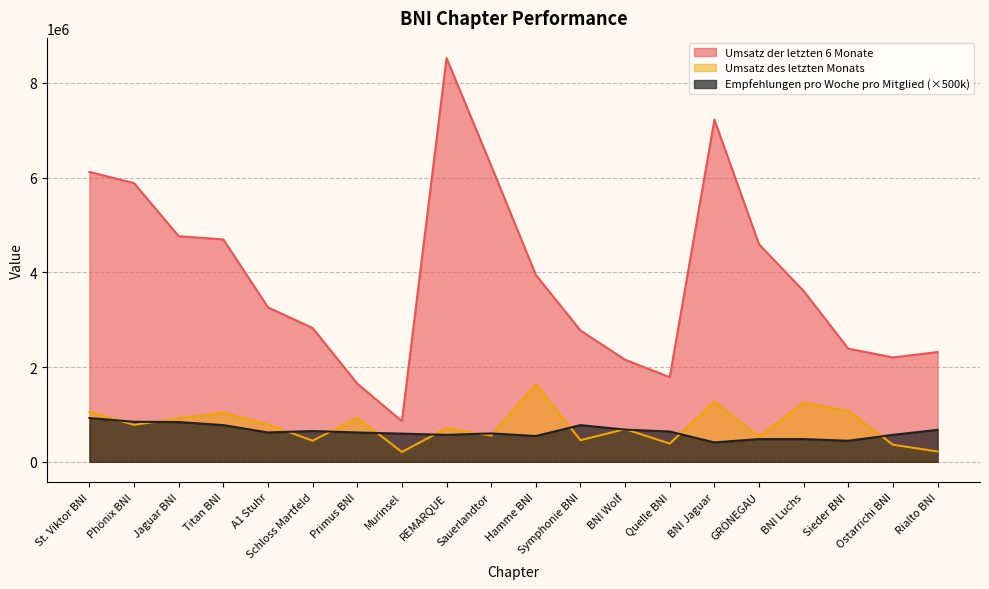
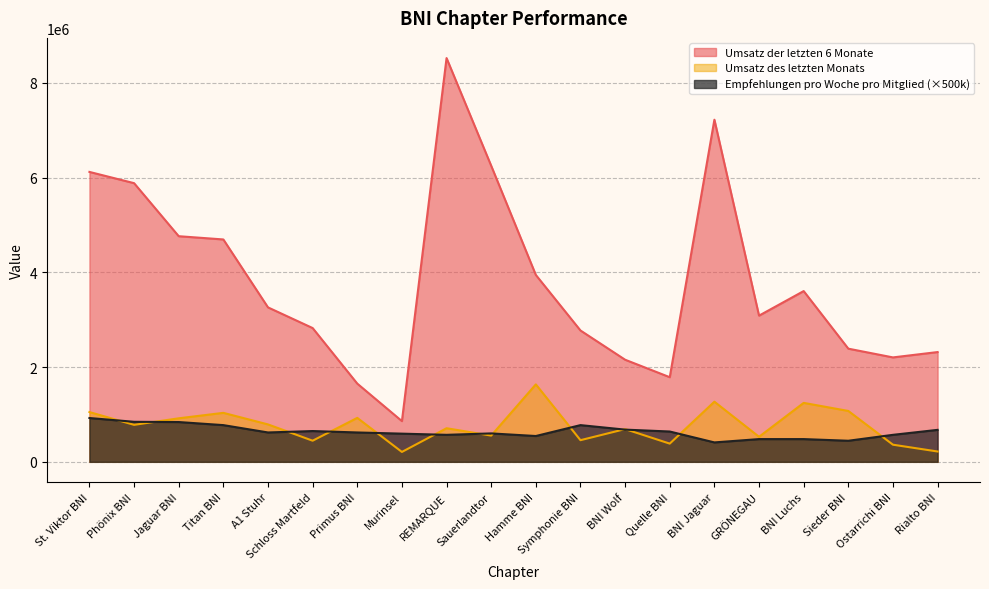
  {
    "Umsatz der letzten 6 Monate": {
      "St. Viktor BNI": 6100000,
      "Phönix BNI": 5900000,
      "Jaguar BNI": 4800000,
      "Titan BNI": 4700000,
      "A1 Stuhr": 3300000,
      "Schloss Martfeld": 2800000,
      "Primus BNI": 1700000,
      "Murinsel": 900000,
      "REMARQUE": 8500000,
      "Sauerlandtor": 6300000,
      "Hamme BNI": 3900000,
      "Symphonie BNI": 2800000,
      "BNI Wolf": 2200000,
      "Quelle BNI": 1800000,
      "BNI Jaguar": 7200000,
-     "GRÖNEGAU": 4600000,
+     "GRÖNEGAU": 3100000,
      "BNI Luchs": 3600000,
      "Sieder BNI": 2400000,
      "Ostarrichi BNI": 2200000,
      "Rialto BNI": 2300000
    },
    "Umsatz des letzten Monats": {
      "St. Viktor BNI": 1100000,
      "Phönix BNI": 800000,
      "Jaguar BNI": 900000,
      "Titan BNI": 1000000,
      "A1 Stuhr": 800000,
      "Schloss Martfeld": 400000,
      "Primus BNI": 900000,
      "Murinsel": 200000,
      "REMARQUE": 700000,
      "Hamme BNI": 1600000,
      "Symphonie BNI": 500000,
      "Quelle BNI": 400000,
      "BNI Jaguar": 1300000,
      "BNI Luchs": 1200000,
      "Sieder BNI": 1100000,
      "Ostarrichi BNI": 400000,
      "Rialto BNI": 200000
    },
    "Empfehlungen pro Woche pro Mitglied (×500k)": {
      "St. Viktor BNI": 900000,
      "Phönix BNI": 800000,
      "Jaguar BNI": 800000,
      "Titan BNI": 800000,
      "A1 Stuhr": 600000,
      "Schloss Martfeld": 700000,
      "Primus BNI": 600000,
      "Murinsel": 600000,
      "REMARQUE": 600000,
      "Hamme BNI": 500000,
      "Symphonie BNI": 800000,
      "Quelle BNI": 600000,
      "BNI Jaguar": 400000,
      "BNI Luchs": 500000,
      "Sieder BNI": 400000,
      "Ostarrichi BNI": 600000,
      "Rialto BNI": 700000
    }
  }
